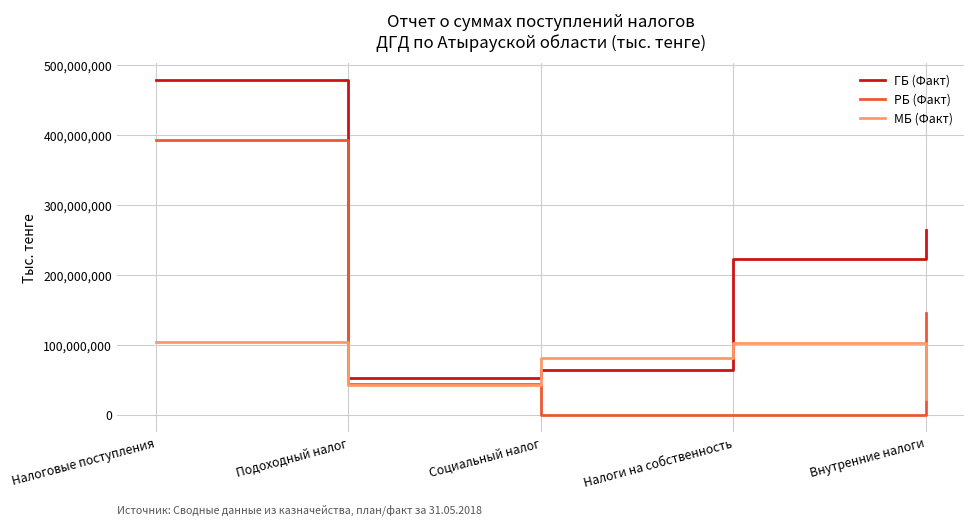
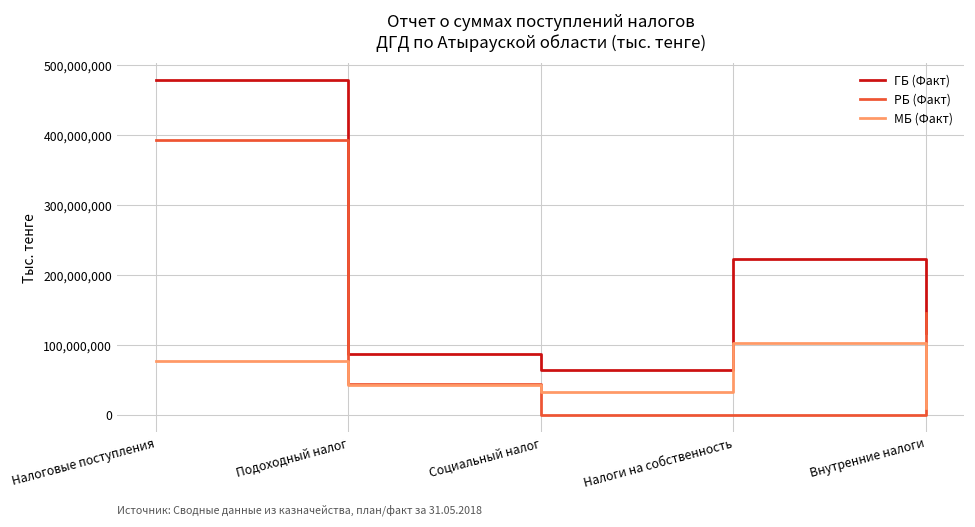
  {
    "ГБ (Факт)": {
      "Налоговые поступления": "480,000,000",
-     "Подоходный налог": "50,000,000",
+     "Подоходный налог": "90,000,000",
      "Социальный налог": "60,000,000",
      "Налоги на собственность": "220,000,000",
-     "Внутренние налоги": "270,000,000"
+     "Внутренние налоги": "120,000,000"
    },
    "РБ (Факт)": {
      "Налоговые поступления": "390,000,000",
      "Социальный налог": "0",
      "Налоги на собственность": "0",
      "Внутренние налоги": "150,000,000"
    },
    "МБ (Факт)": {
-     "Налоговые поступления": "100,000,000",
-     "Социальный налог": "80,000,000",
+     "Налоговые поступления": "80,000,000",
+     "Социальный налог": "30,000,000",
      "Налоги на собственность": "100,000,000",
-     "Внутренние налоги": "20,000,000"
+     "Внутренние налоги": "10,000,000"
    }
  }
